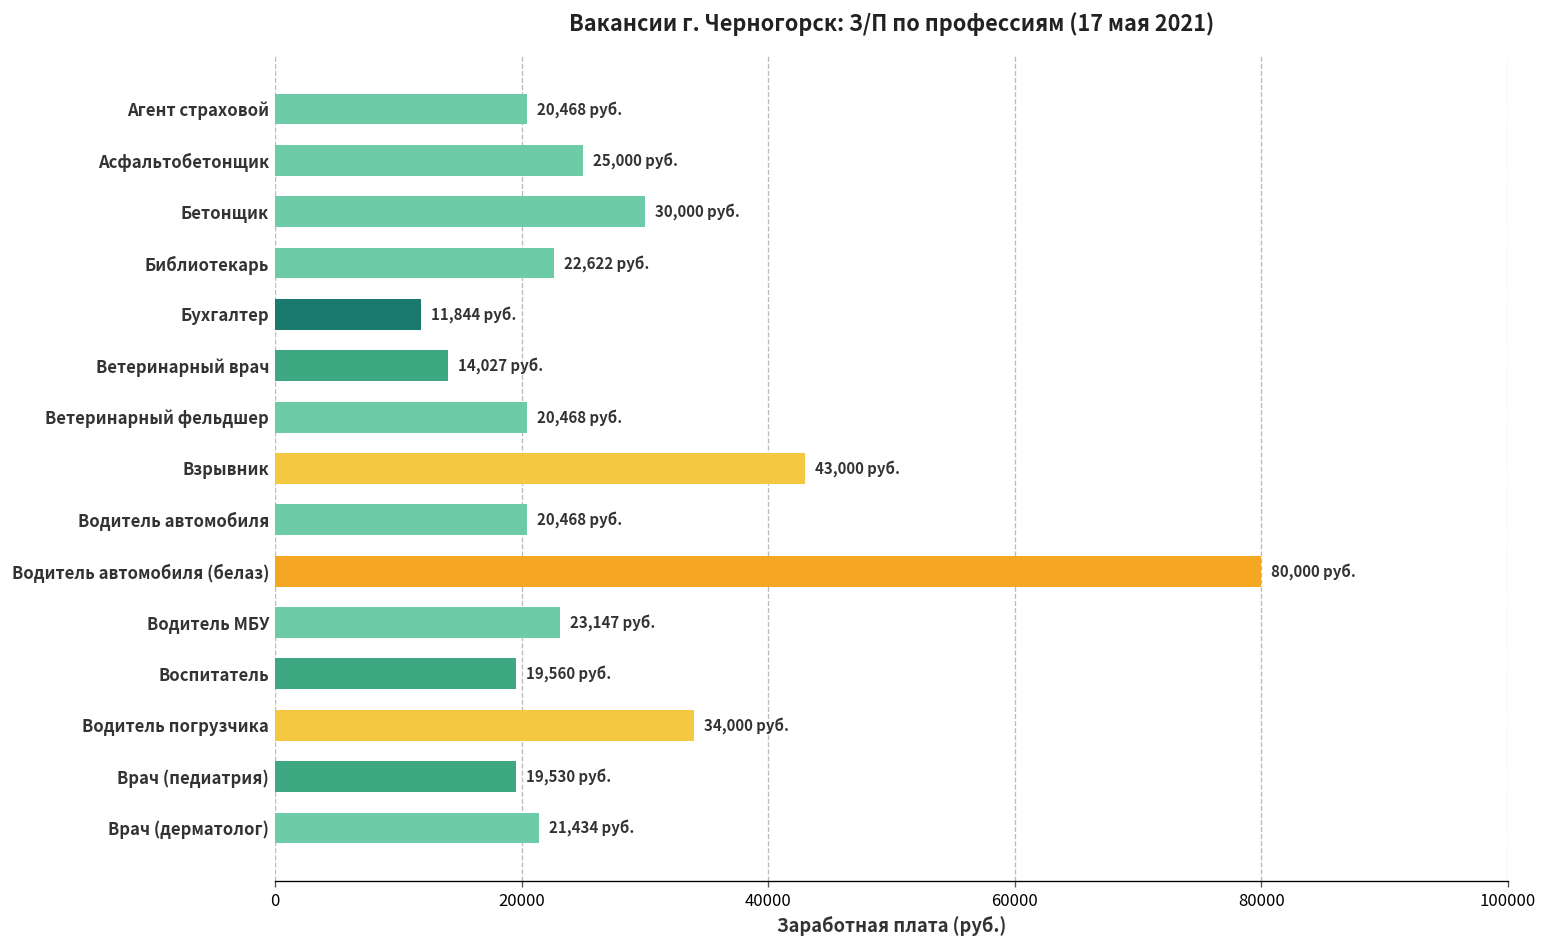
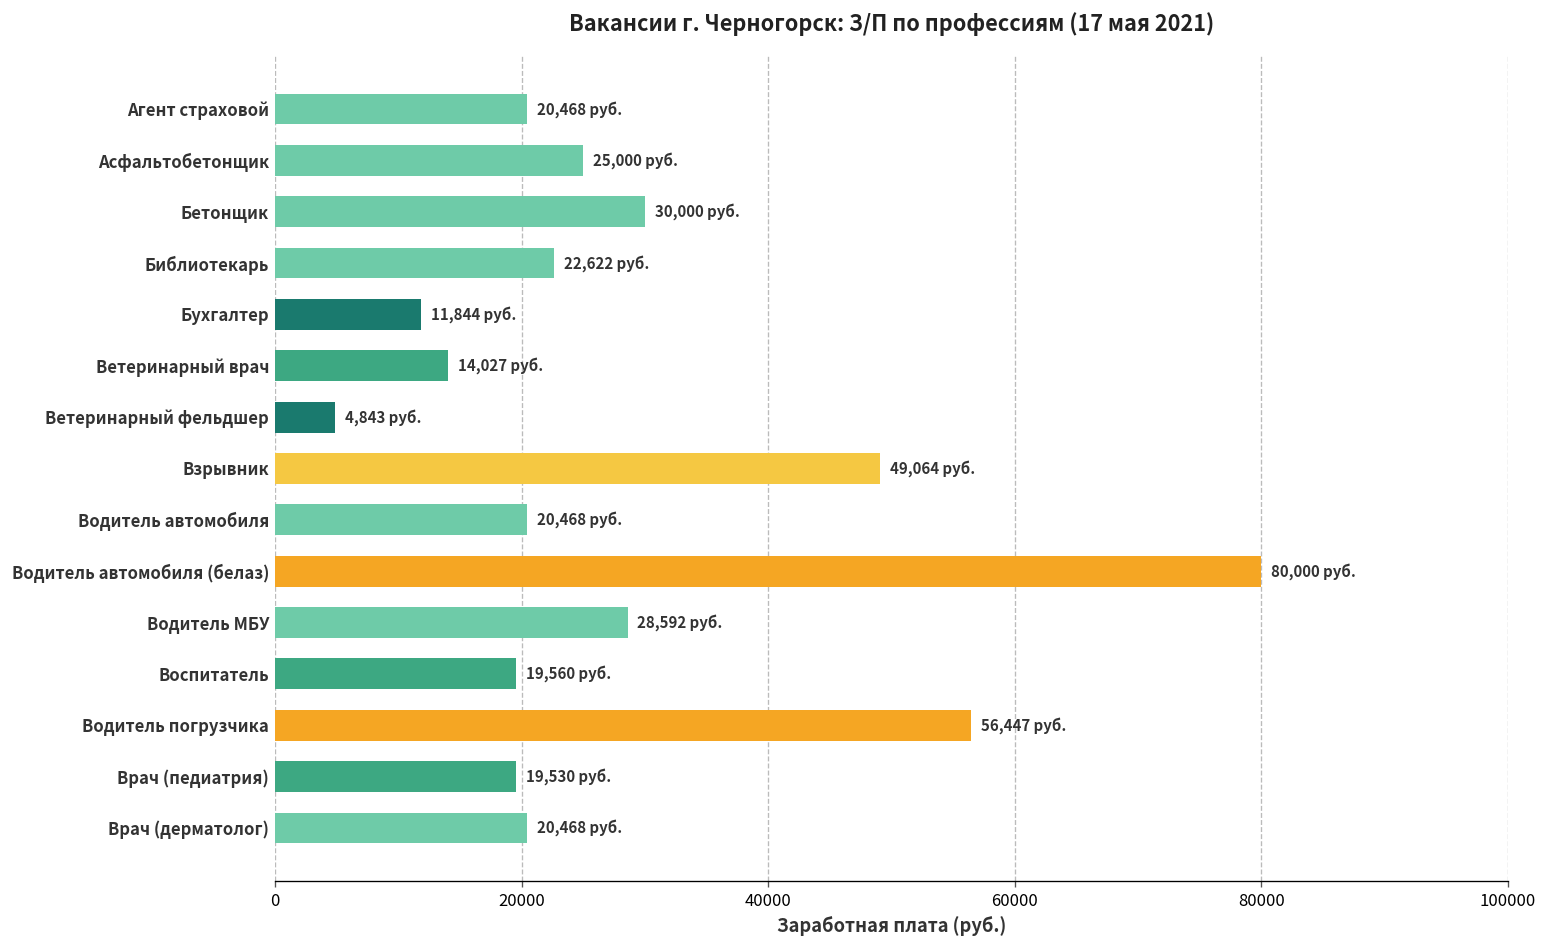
  {
    "Агент страховой": "20,468",
    "Асфальтобетонщик": "25,000",
    "Бетонщик": "30,000",
    "Библиотекарь": "22,622",
    "Бухгалтер": "11,844",
    "Ветеринарный врач": "14,027",
-   "Ветеринарный фельдшер": "20,468",
-   "Взрывник": "43,000",
+   "Ветеринарный фельдшер": "4,843",
+   "Взрывник": "49,064",
    "Водитель автомобиля": "20,468",
    "Водитель автомобиля (белаз)": "80,000",
-   "Водитель МБУ": "23,147",
+   "Водитель МБУ": "28,592",
    "Воспитатель": "19,560",
-   "Водитель погрузчика": "34,000",
+   "Водитель погрузчика": "56,447",
    "Врач (педиатрия)": "19,530",
-   "Врач (дерматолог)": "21,434"
+   "Врач (дерматолог)": "20,468"
  }
